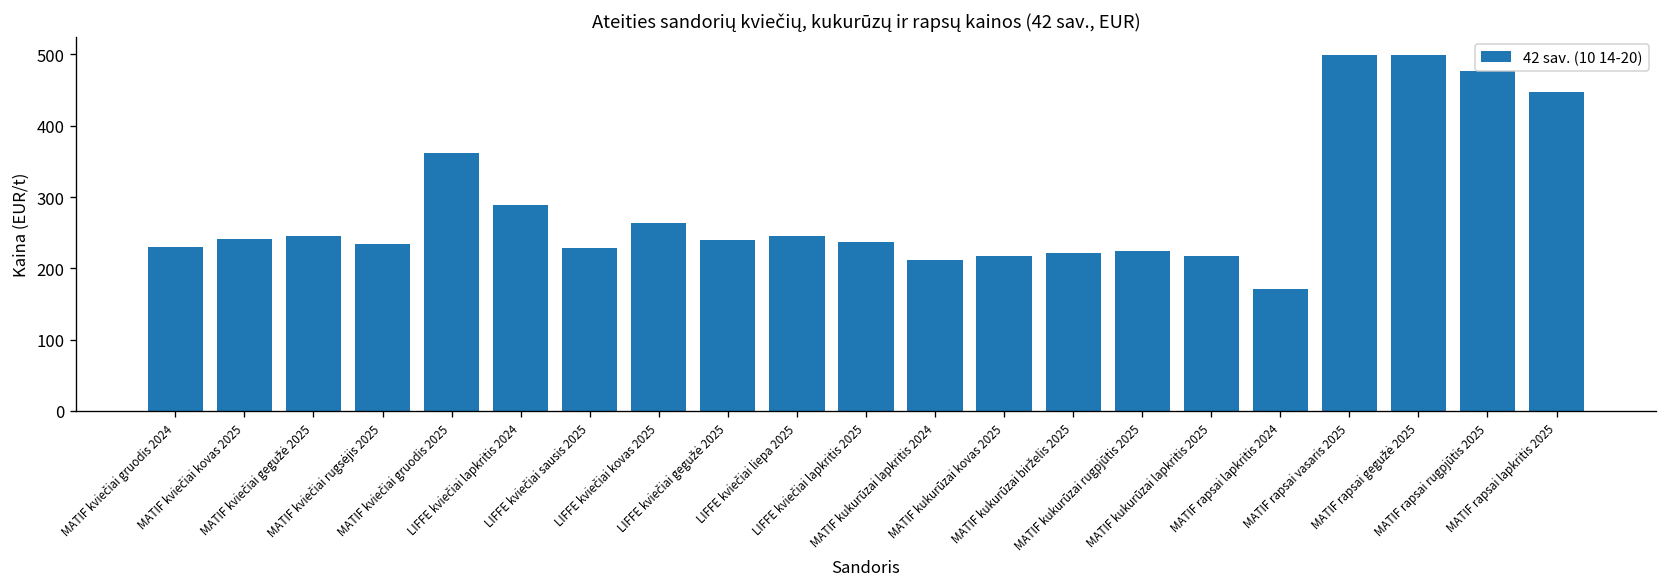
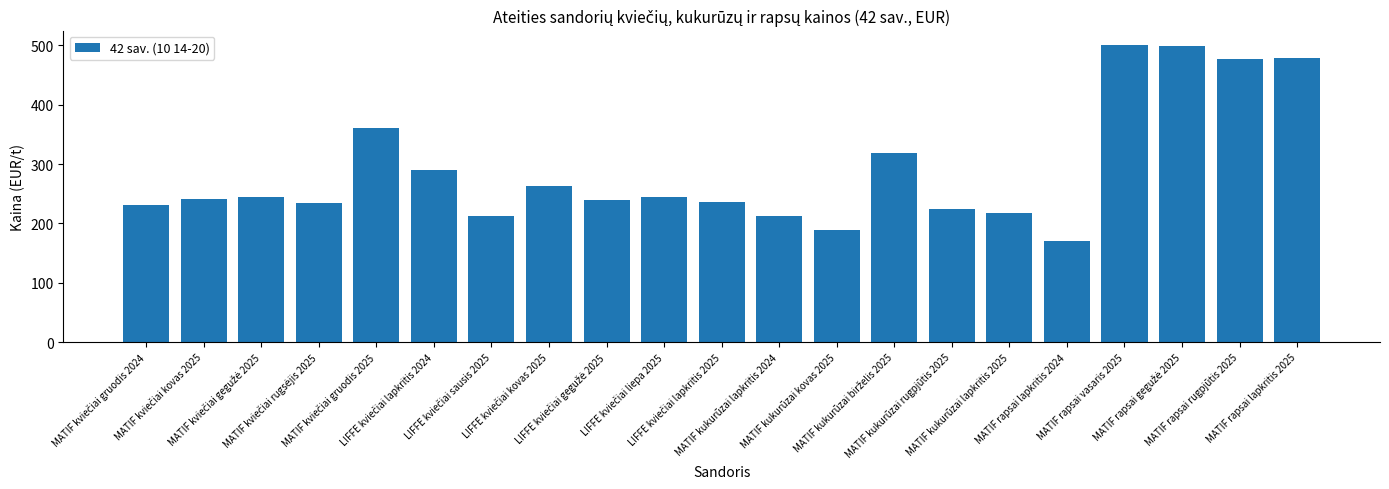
  {
    "MATIF kviečiai gruodis 2024": 230,
    "MATIF kviečiai kovas 2025": 240,
    "MATIF kviečiai gegužė 2025": 240,
    "MATIF kviečiai rugsėjis 2025": 230,
    "MATIF kviečiai gruodis 2025": 360,
    "LIFFE kviečiai lapkritis 2024": 290,
-   "LIFFE kviečiai sausis 2025": 230,
+   "LIFFE kviečiai sausis 2025": 210,
    "LIFFE kviečiai kovas 2025": 260,
    "LIFFE kviečiai gegužė 2025": 240,
    "LIFFE kviečiai liepa 2025": 240,
    "LIFFE kviečiai lapkritis 2025": 240,
    "MATIF kukurūzai lapkritis 2024": 210,
-   "MATIF kukurūzai kovas 2025": 220,
-   "MATIF kukurūzai birželis 2025": 220,
+   "MATIF kukurūzai kovas 2025": 190,
+   "MATIF kukurūzai birželis 2025": 320,
    "MATIF kukurūzai rugpjūtis 2025": 220,
    "MATIF kukurūzai lapkritis 2025": 220,
    "MATIF rapsai lapkritis 2024": 170,
    "MATIF rapsai vasaris 2025": 500,
    "MATIF rapsai gegužė 2025": 500,
    "MATIF rapsai rugpjūtis 2025": 480,
-   "MATIF rapsai lapkritis 2025": 450
+   "MATIF rapsai lapkritis 2025": 480
  }
